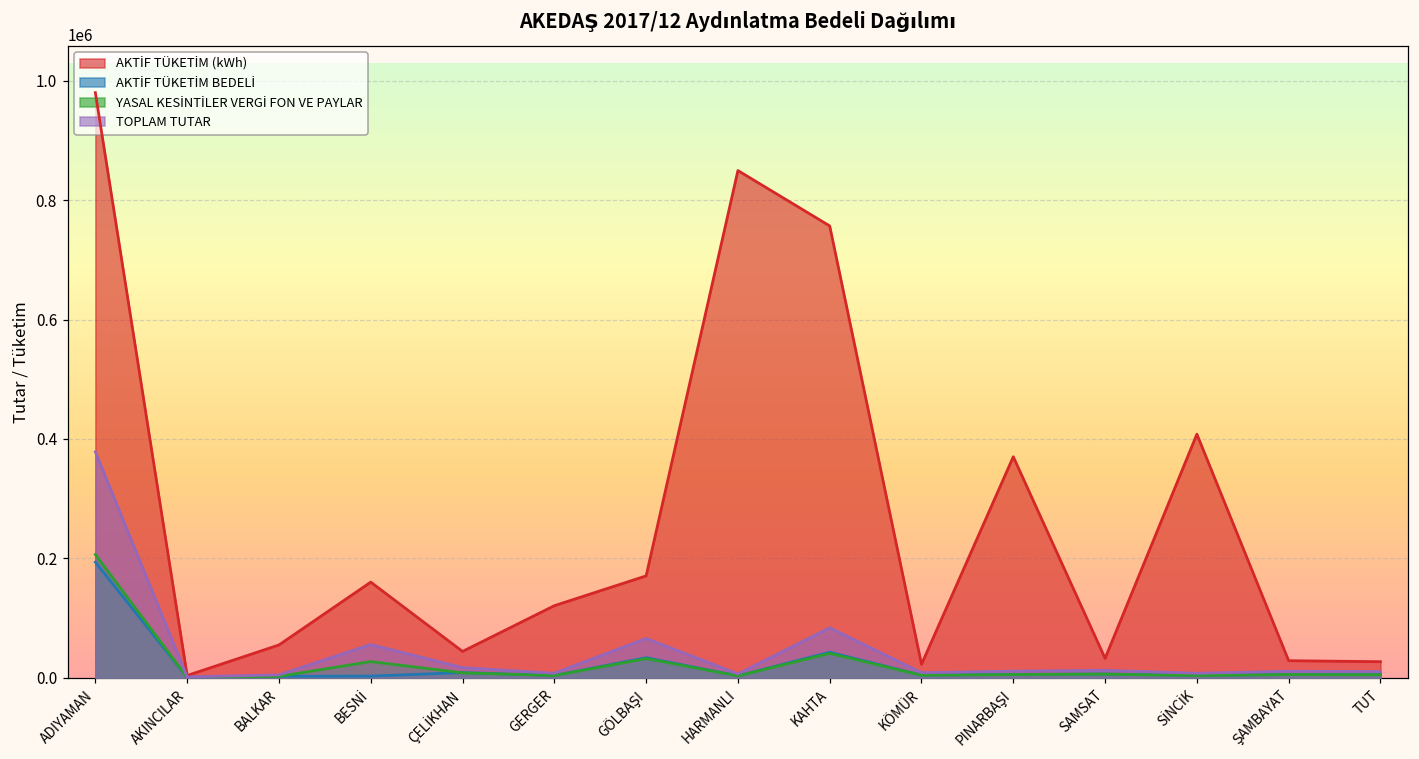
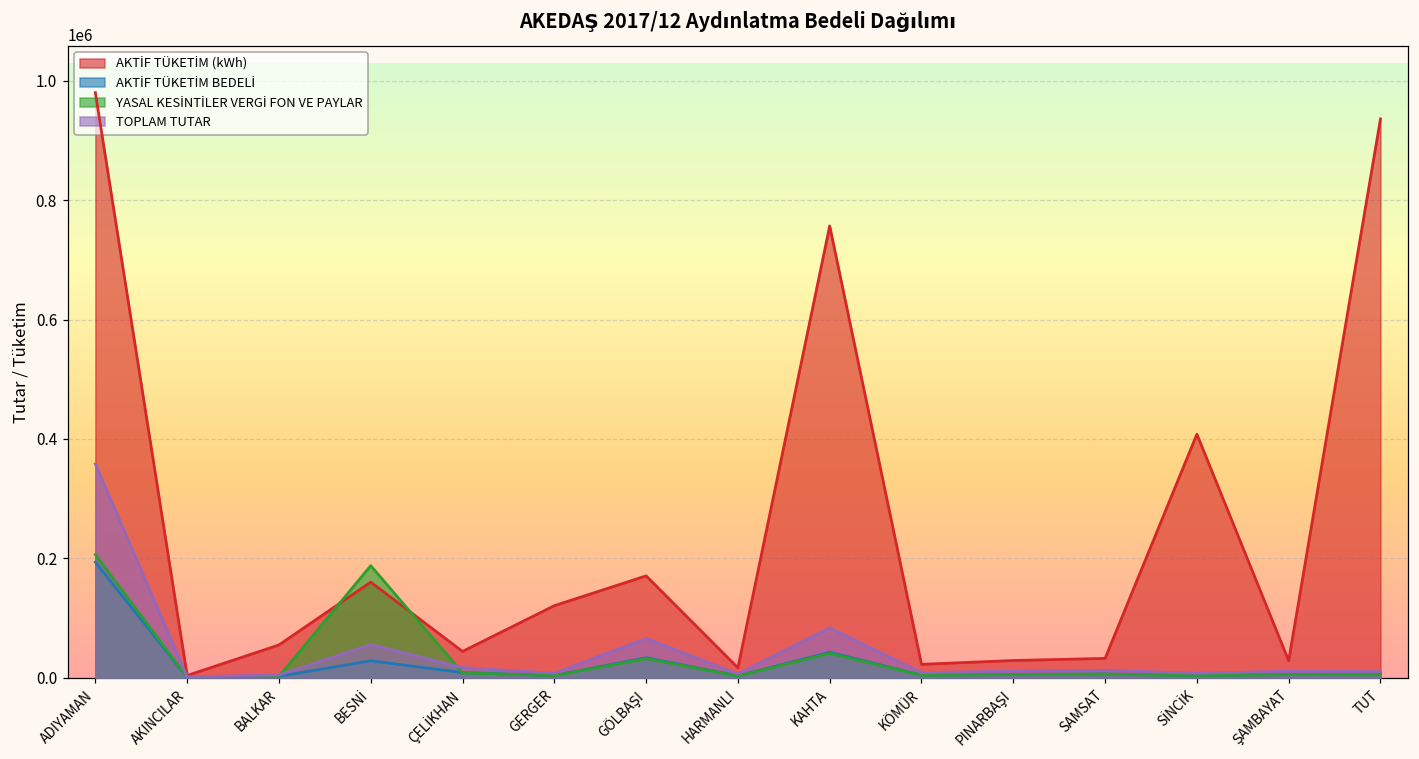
  {
    "AKTİF TÜKETİM (kWh)": {
      "BALKAR": 60000,
      "BESNİ": 160000,
      "ÇELİKHAN": 40000,
      "GERGER": 120000,
      "GÖLBAŞI": 170000,
-     "HARMANLI": 850000,
+     "HARMANLI": 20000,
      "KAHTA": 760000,
      "KÖMÜR": 20000,
-     "PINARBAŞI": 370000,
+     "PINARBAŞI": 30000,
      "SAMSAT": 30000,
      "SİNCİK": 410000,
      "ŞAMBAYAT": 30000,
-     "TUT": 30000
+     "TUT": 940000
    },
    "AKTİF TÜKETİM BEDELİ": {
      "ADIYAMAN": 190000,
-     "BESNİ": 0
+     "BESNİ": 30000
    },
    "YASAL KESİNTİLER VERGİ FON VE PAYLAR": {
      "ADIYAMAN": 210000,
-     "BESNİ": 30000
+     "BESNİ": 190000
    },
    "TOPLAM TUTAR": {
-     "ADIYAMAN": 380000,
+     "ADIYAMAN": 360000,
      "BESNİ": 60000,
      "ÇELİKHAN": 20000,
      "GÖLBAŞI": 70000,
      "KAHTA": 80000,
      "PINARBAŞI": 10000,
      "SAMSAT": 10000,
      "ŞAMBAYAT": 10000,
      "TUT": 10000
    }
  }
